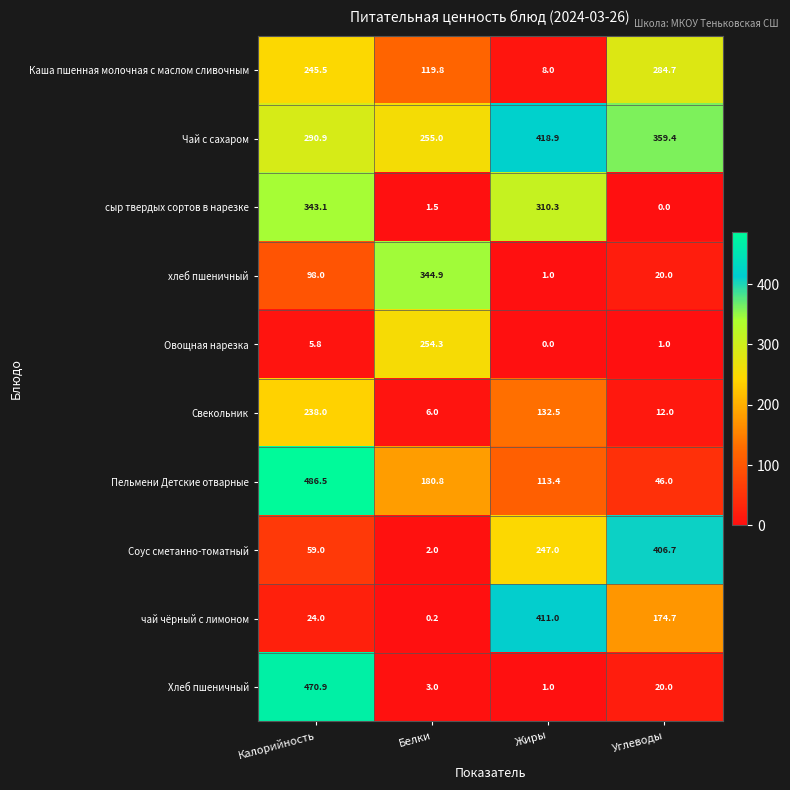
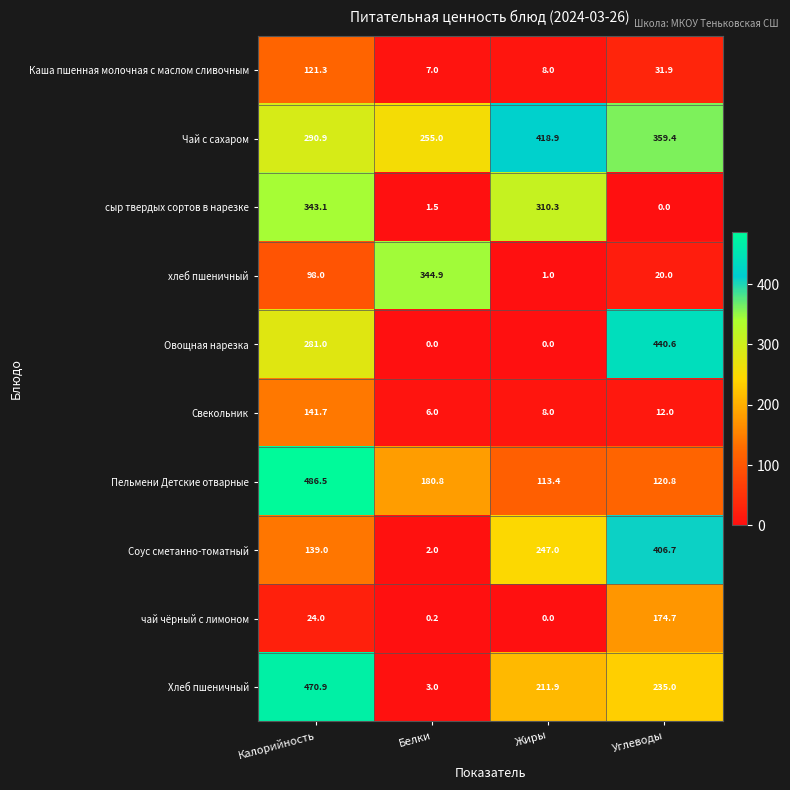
  {
    "Каша пшенная молочная с маслом сливочным": {
-     "Калорийность": 245.5,
-     "Белки": 119.8,
+     "Калорийность": 121.3,
+     "Белки": 7.0,
      "Жиры": 8.0,
-     "Углеводы": 284.7
+     "Углеводы": 31.9
    },
    "Чай с сахаром": {
      "Калорийность": 290.9,
      "Белки": 255.0,
      "Жиры": 418.9,
      "Углеводы": 359.4
    },
    "сыр твердых сортов в нарезке": {
      "Калорийность": 343.1,
      "Белки": 1.5,
      "Жиры": 310.3,
      "Углеводы": 0.0
    },
    "хлеб пшеничный": {
      "Калорийность": 98.0,
      "Белки": 344.9,
      "Жиры": 1.0,
      "Углеводы": 20.0
    },
    "Овощная нарезка": {
-     "Калорийность": 5.8,
-     "Белки": 254.3,
+     "Калорийность": 281.0,
+     "Белки": 0.0,
      "Жиры": 0.0,
-     "Углеводы": 1.0
+     "Углеводы": 440.6
    },
    "Свекольник": {
-     "Калорийность": 238.0,
+     "Калорийность": 141.7,
      "Белки": 6.0,
-     "Жиры": 132.5,
+     "Жиры": 8.0,
      "Углеводы": 12.0
    },
    "Пельмени Детские отварные": {
      "Калорийность": 486.5,
      "Белки": 180.8,
      "Жиры": 113.4,
-     "Углеводы": 46.0
+     "Углеводы": 120.8
    },
    "Соус сметанно-томатный": {
-     "Калорийность": 59.0,
+     "Калорийность": 139.0,
      "Белки": 2.0,
      "Жиры": 247.0,
      "Углеводы": 406.7
    },
    "чай чёрный с лимоном": {
      "Калорийность": 24.0,
      "Белки": 0.2,
-     "Жиры": 411.0,
+     "Жиры": 0.0,
      "Углеводы": 174.7
    },
    "Хлеб пшеничный": {
      "Калорийность": 470.9,
      "Белки": 3.0,
-     "Жиры": 1.0,
-     "Углеводы": 20.0
+     "Жиры": 211.9,
+     "Углеводы": 235.0
    }
  }
